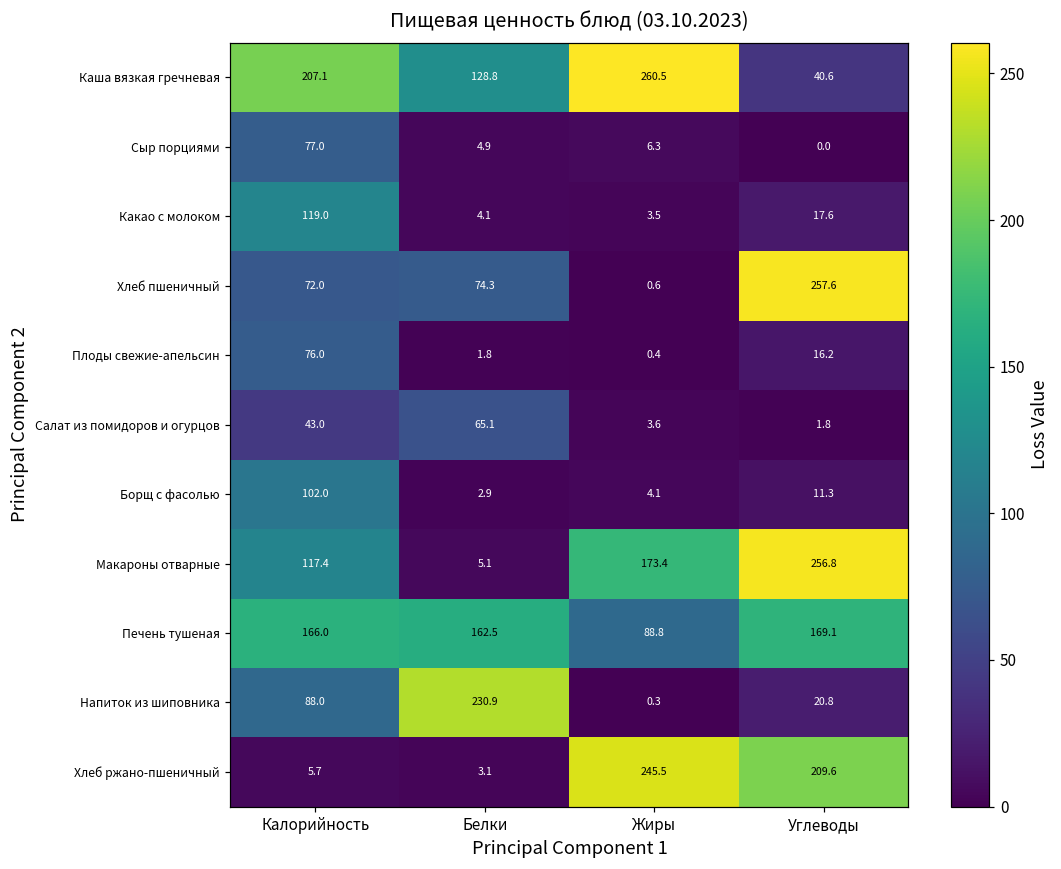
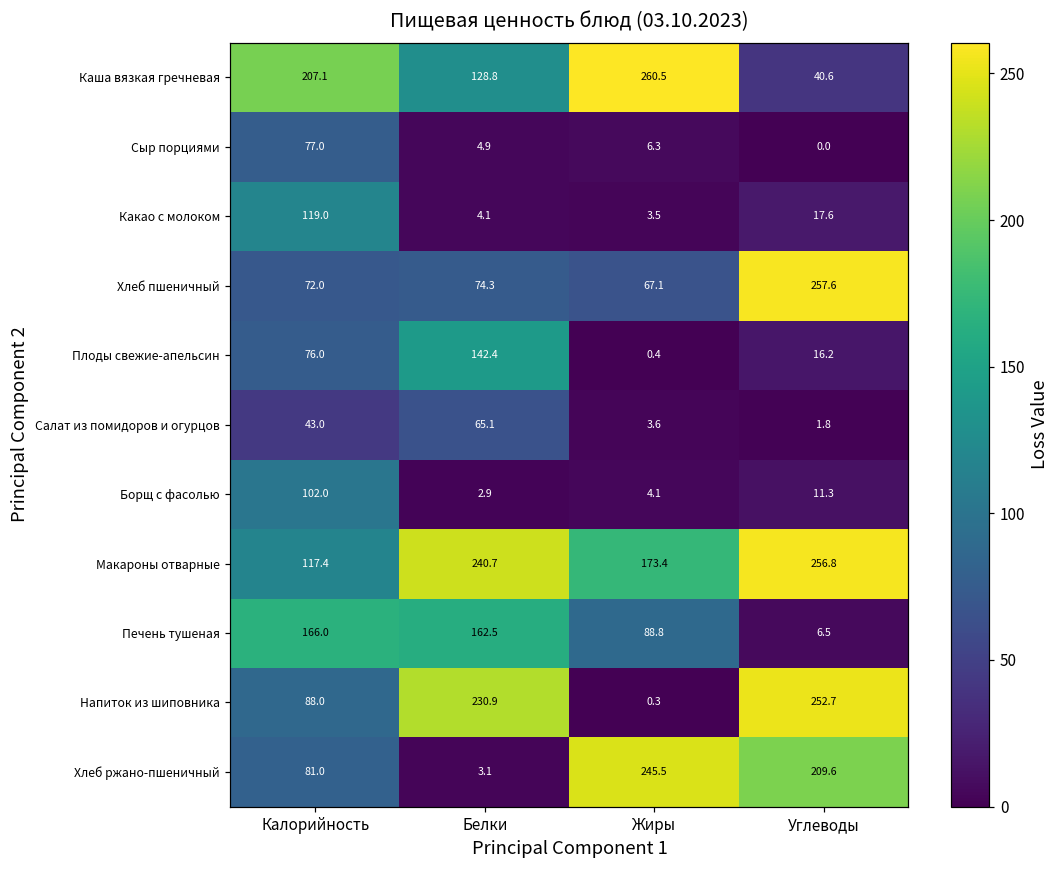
  {
    "Каша вязкая гречневая": {
      "Калорийность": 207.1,
      "Белки": 128.8,
      "Жиры": 260.5,
      "Углеводы": 40.6
    },
    "Сыр порциями": {
      "Калорийность": 77.0,
      "Белки": 4.9,
      "Жиры": 6.3,
      "Углеводы": 0.0
    },
    "Какао с молоком": {
      "Калорийность": 119.0,
      "Белки": 4.1,
      "Жиры": 3.5,
      "Углеводы": 17.6
    },
    "Хлеб пшеничный": {
      "Калорийность": 72.0,
      "Белки": 74.3,
-     "Жиры": 0.6,
+     "Жиры": 67.1,
      "Углеводы": 257.6
    },
    "Плоды свежие-апельсин": {
      "Калорийность": 76.0,
-     "Белки": 1.8,
+     "Белки": 142.4,
      "Жиры": 0.4,
      "Углеводы": 16.2
    },
    "Салат из помидоров и огурцов": {
      "Калорийность": 43.0,
      "Белки": 65.1,
      "Жиры": 3.6,
      "Углеводы": 1.8
    },
    "Борщ с фасолью": {
      "Калорийность": 102.0,
      "Белки": 2.9,
      "Жиры": 4.1,
      "Углеводы": 11.3
    },
    "Макароны отварные": {
      "Калорийность": 117.4,
-     "Белки": 5.1,
+     "Белки": 240.7,
      "Жиры": 173.4,
      "Углеводы": 256.8
    },
    "Печень тушеная": {
      "Калорийность": 166.0,
      "Белки": 162.5,
      "Жиры": 88.8,
-     "Углеводы": 169.1
+     "Углеводы": 6.5
    },
    "Напиток из шиповника": {
      "Калорийность": 88.0,
      "Белки": 230.9,
      "Жиры": 0.3,
-     "Углеводы": 20.8
+     "Углеводы": 252.7
    },
    "Хлеб ржано-пшеничный": {
-     "Калорийность": 5.7,
+     "Калорийность": 81.0,
      "Белки": 3.1,
      "Жиры": 245.5,
      "Углеводы": 209.6
    }
  }
